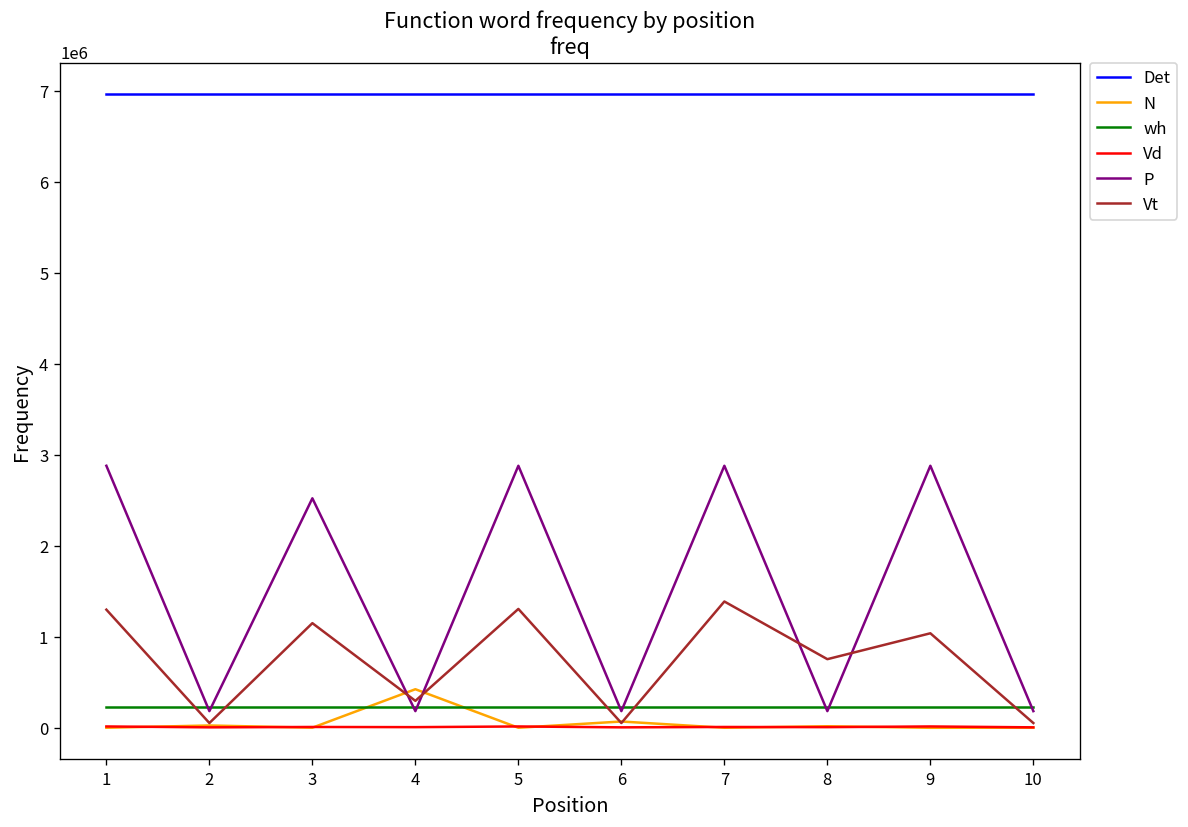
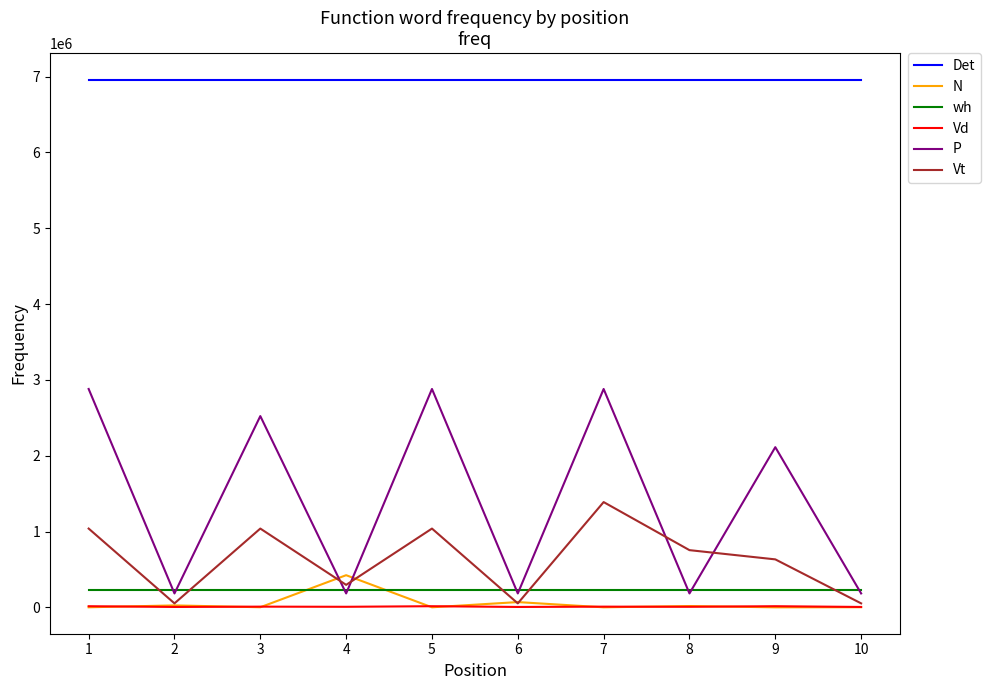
  {
    "Det": {
      "1": 7000000,
      "2": 7000000,
      "3": 7000000,
      "4": 7000000,
      "5": 7000000,
      "6": 7000000,
      "7": 7000000,
      "8": 7000000,
      "9": 7000000,
      "10": 7000000
    },
    "N": {
      "4": 400000
    },
    "wh": {
      "1": 200000,
      "2": 200000,
      "3": 200000,
      "4": 200000,
      "5": 200000,
      "6": 200000,
      "7": 200000,
      "8": 200000,
      "9": 200000,
      "10": 200000
    },
    "Vd": {
      "4": 0,
      "6": 0
    },
    "P": {
      "1": 2900000,
      "2": 200000,
      "3": 2500000,
      "4": 200000,
      "5": 2900000,
      "6": 200000,
      "7": 2900000,
      "8": 200000,
-     "9": 2900000,
+     "9": 2100000,
      "10": 200000
    },
    "Vt": {
-     "1": 1300000,
-     "3": 1200000,
+     "1": 1000000,
+     "3": 1000000,
      "4": 300000,
-     "5": 1300000,
+     "5": 1000000,
      "7": 1400000,
      "8": 800000,
-     "9": 1000000,
+     "9": 600000,
      "10": 100000
    }
  }
